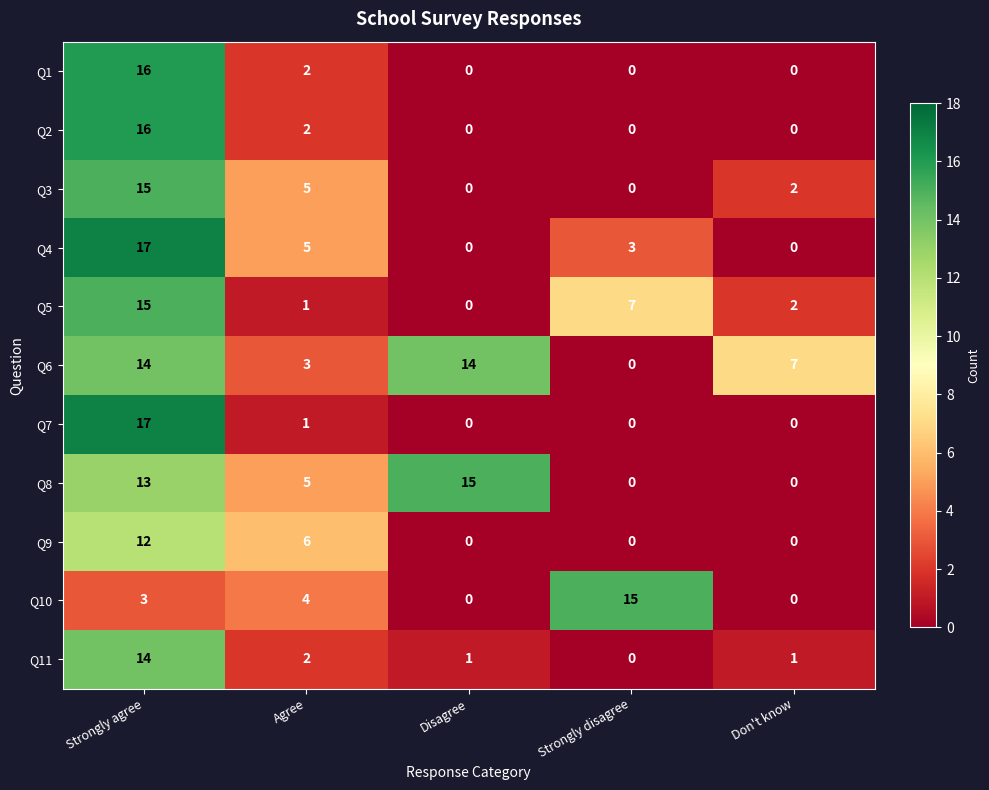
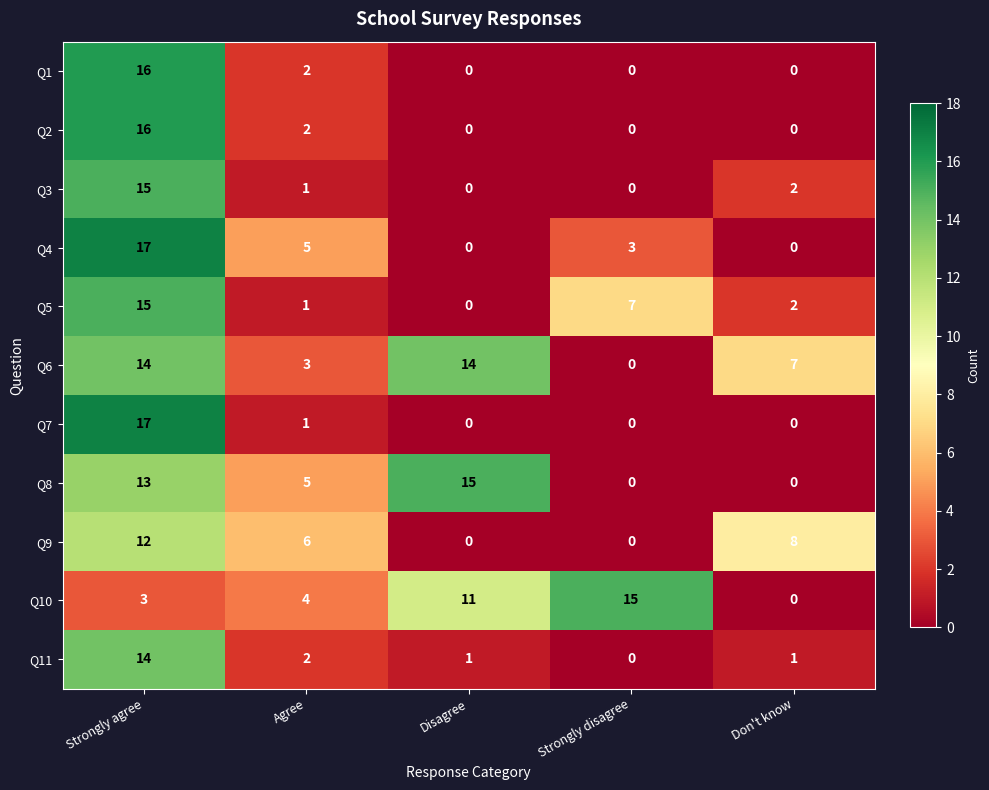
  {
    "Q1": {
      "Strongly agree": 16,
      "Agree": 2,
      "Disagree": 0,
      "Strongly disagree": 0,
      "Don't know": 0
    },
    "Q2": {
      "Strongly agree": 16,
      "Agree": 2,
      "Disagree": 0,
      "Strongly disagree": 0,
      "Don't know": 0
    },
    "Q3": {
      "Strongly agree": 15,
-     "Agree": 5,
+     "Agree": 1,
      "Disagree": 0,
      "Strongly disagree": 0,
      "Don't know": 2
    },
    "Q4": {
      "Strongly agree": 17,
      "Agree": 5,
      "Disagree": 0,
      "Strongly disagree": 3,
      "Don't know": 0
    },
    "Q5": {
      "Strongly agree": 15,
      "Agree": 1,
      "Disagree": 0,
      "Strongly disagree": 7,
      "Don't know": 2
    },
    "Q6": {
      "Strongly agree": 14,
      "Agree": 3,
      "Disagree": 14,
      "Strongly disagree": 0,
      "Don't know": 7
    },
    "Q7": {
      "Strongly agree": 17,
      "Agree": 1,
      "Disagree": 0,
      "Strongly disagree": 0,
      "Don't know": 0
    },
    "Q8": {
      "Strongly agree": 13,
      "Agree": 5,
      "Disagree": 15,
      "Strongly disagree": 0,
      "Don't know": 0
    },
    "Q9": {
      "Strongly agree": 12,
      "Agree": 6,
      "Disagree": 0,
      "Strongly disagree": 0,
-     "Don't know": 0
+     "Don't know": 8
    },
    "Q10": {
      "Strongly agree": 3,
      "Agree": 4,
-     "Disagree": 0,
+     "Disagree": 11,
      "Strongly disagree": 15,
      "Don't know": 0
    },
    "Q11": {
      "Strongly agree": 14,
      "Agree": 2,
      "Disagree": 1,
      "Strongly disagree": 0,
      "Don't know": 1
    }
  }
